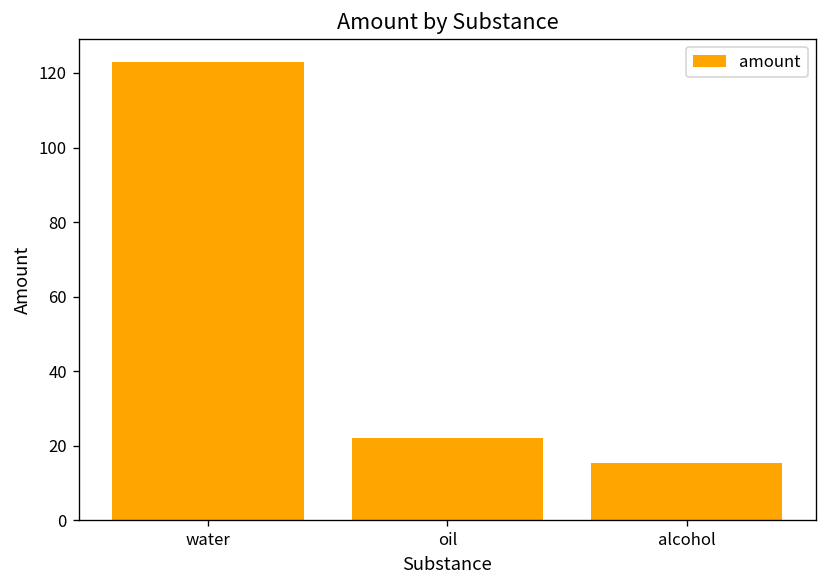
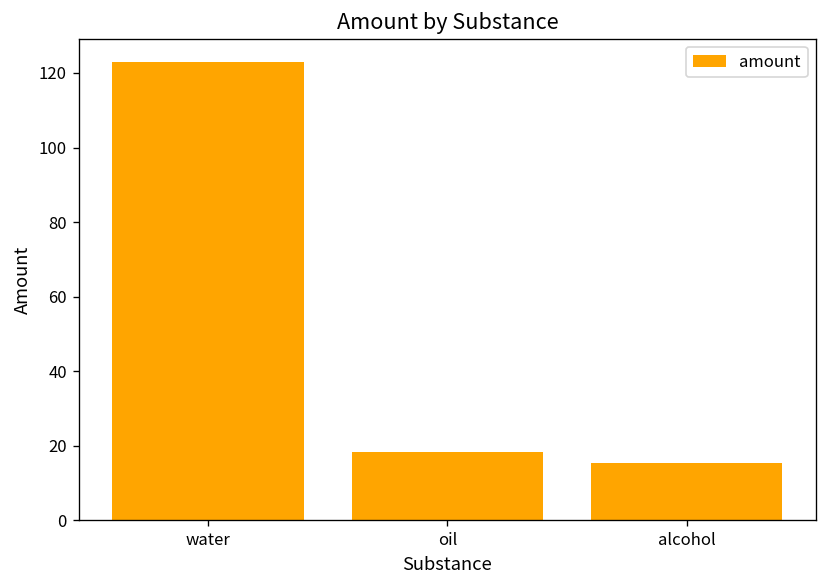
  {
    "water": 123,
-   "oil": 22,
+   "oil": 18,
    "alcohol": 15
  }
